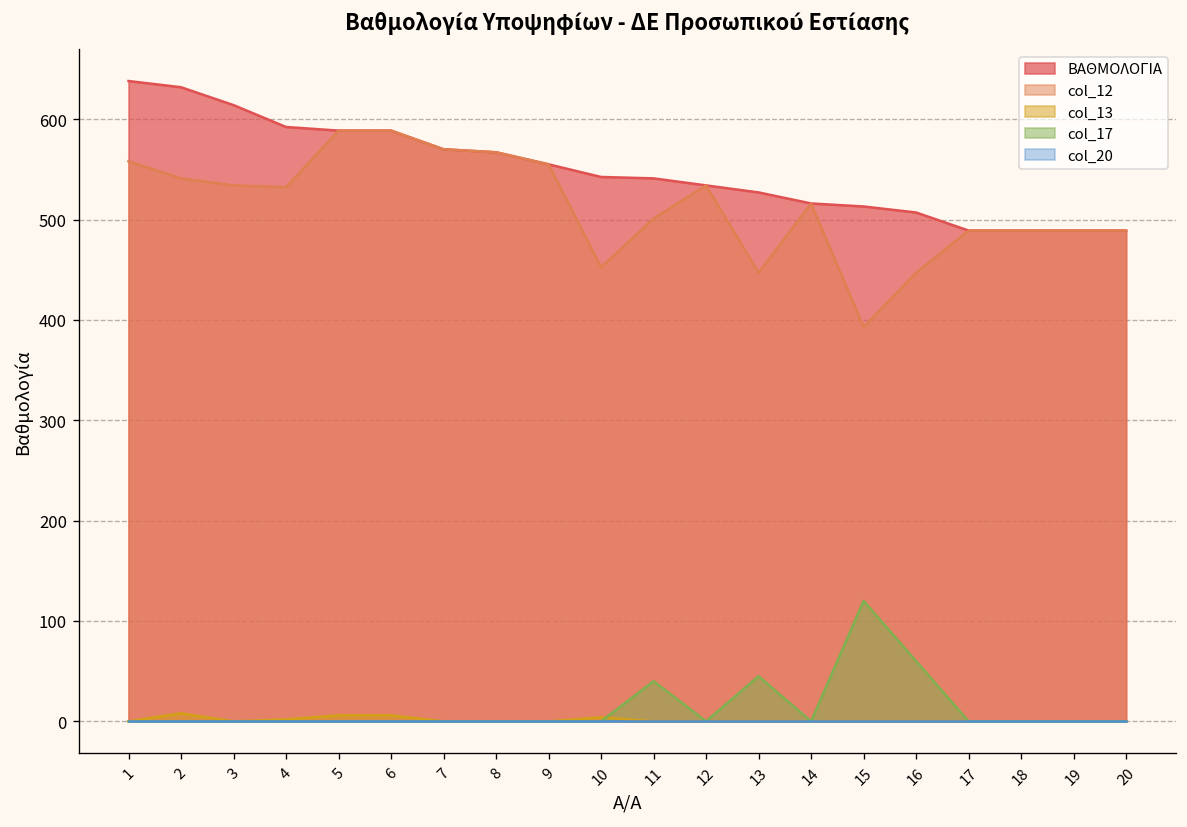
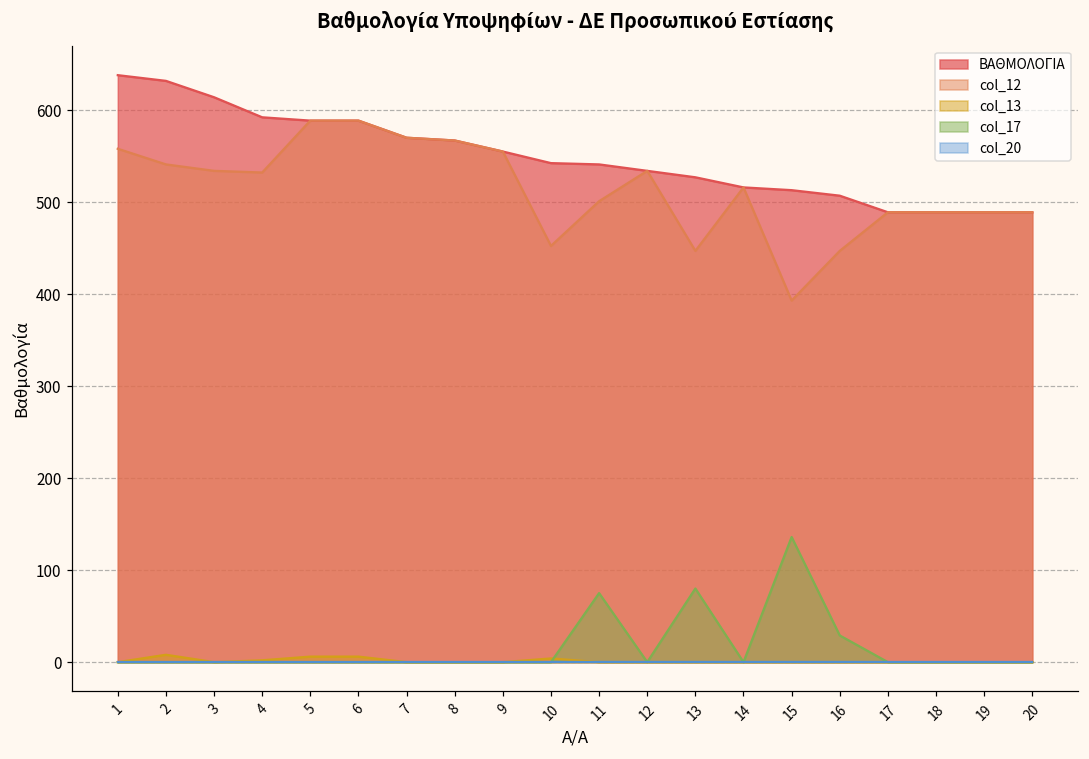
  {
    "col_17": {
-     "11": 40,
-     "13": 50,
-     "15": 120,
-     "16": 60
+     "11": 80,
+     "13": 80,
+     "15": 140,
+     "16": 30
    }
  }
